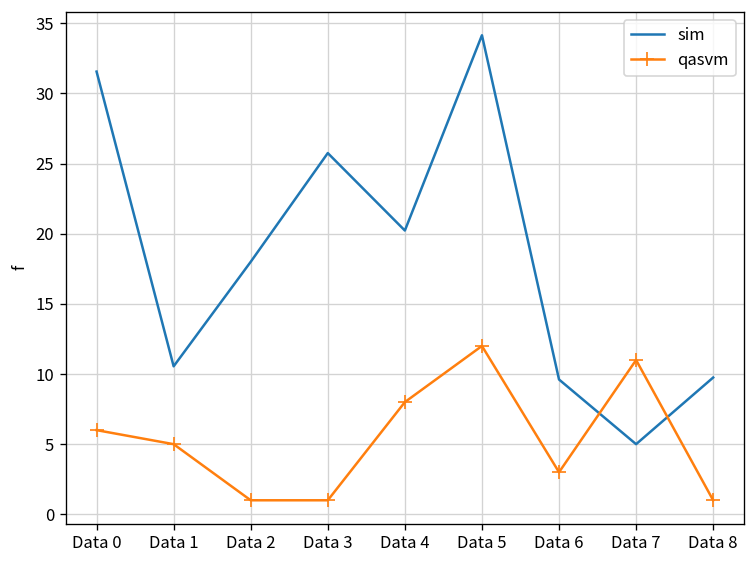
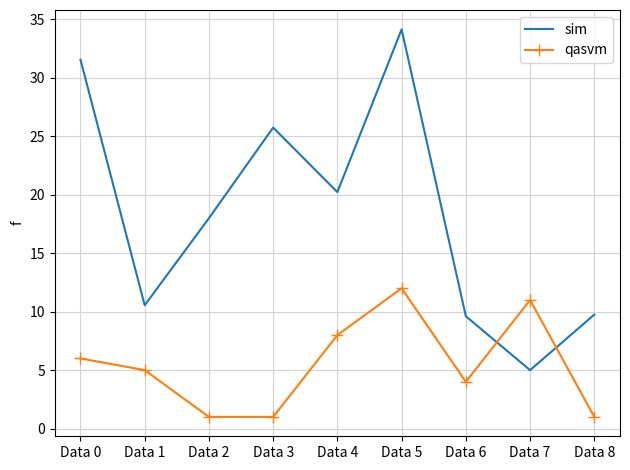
  {
    "sim": {
      "Data 0": 31.6,
      "Data 1": 10.6,
      "Data 2": 18,
      "Data 3": 25.8,
      "Data 4": 20.2,
      "Data 5": 34,
      "Data 6": 9.6,
      "Data 7": 5,
      "Data 8": 9.8
    },
    "qasvm": {
      "Data 0": 6,
      "Data 1": 5,
      "Data 2": 1,
      "Data 3": 1,
      "Data 4": 8,
      "Data 5": 12,
-     "Data 6": 3,
+     "Data 6": 4,
      "Data 7": 11,
      "Data 8": 1
    }
  }
